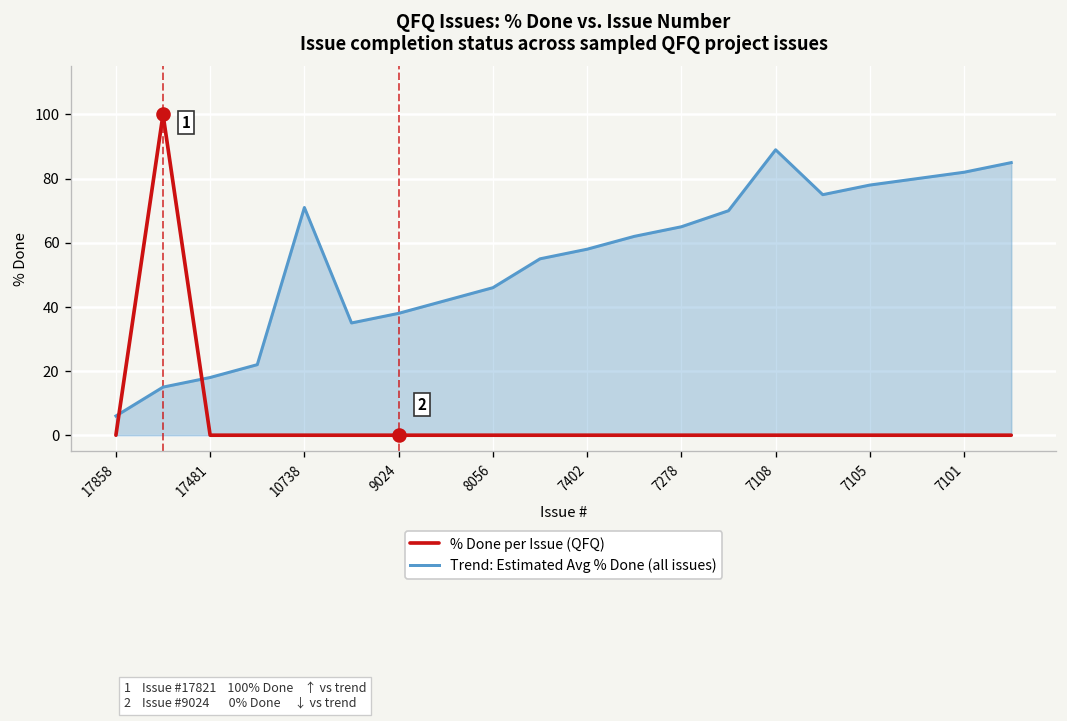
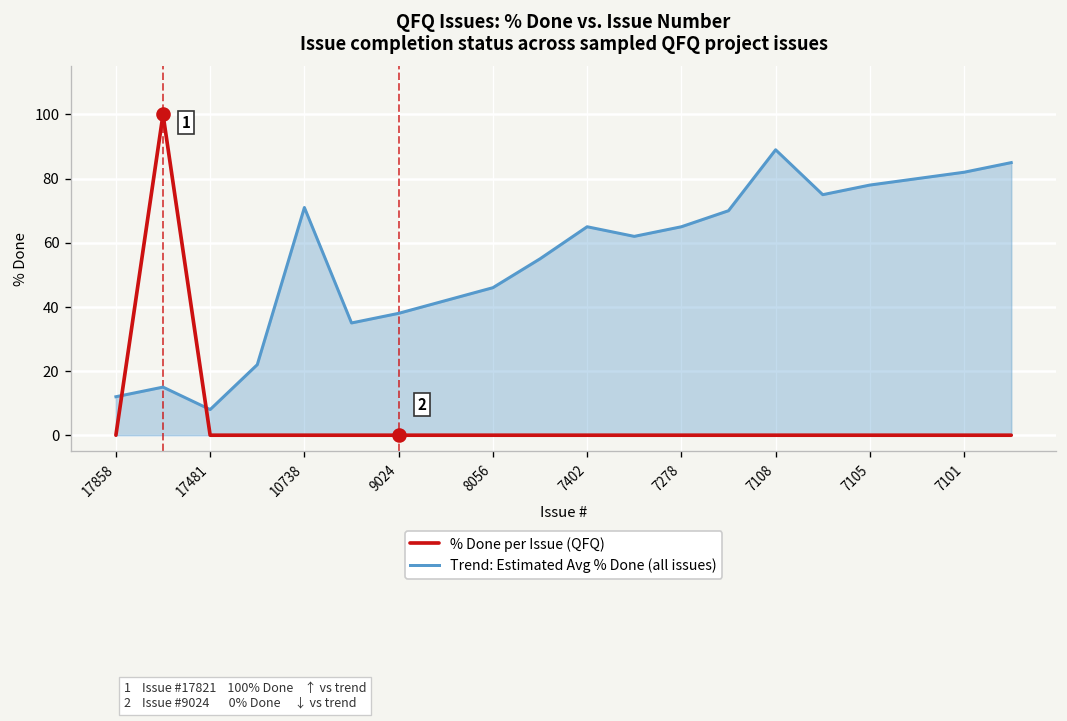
  {
    "Trend: Estimated Avg % Done (all issues)": {
-     "17858": 6,
-     "17481": 18,
+     "17858": 12,
+     "17481": 8,
      "10738": 71,
      "9024": 38,
      "8056": 46,
-     "7402": 58,
+     "7402": 65,
      "7278": 65,
      "7108": 89,
      "7105": 78,
      "7101": 82
    }
  }
